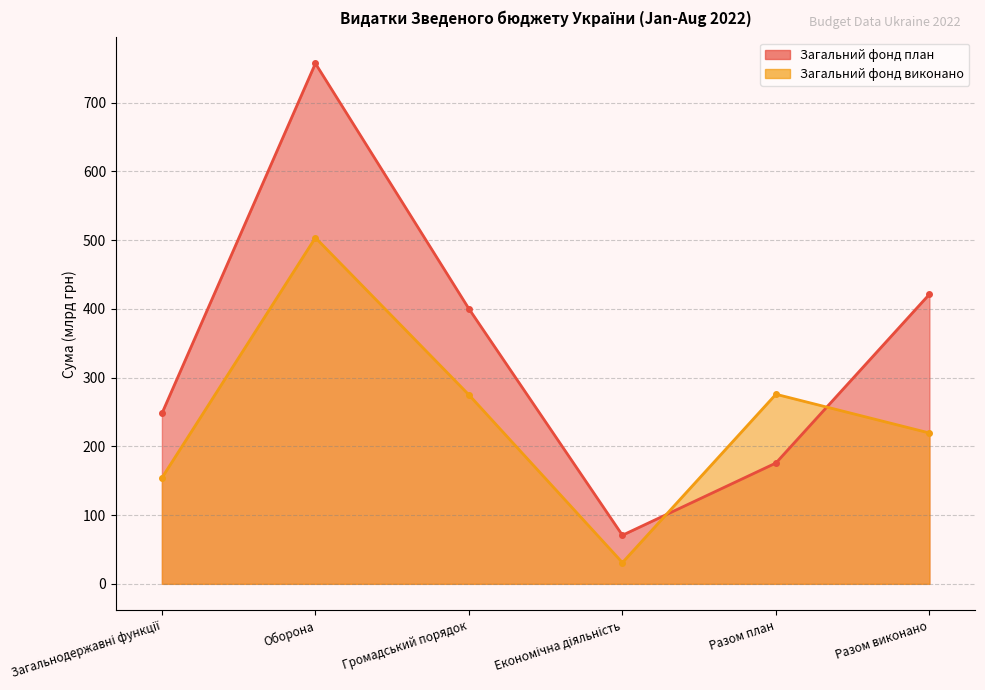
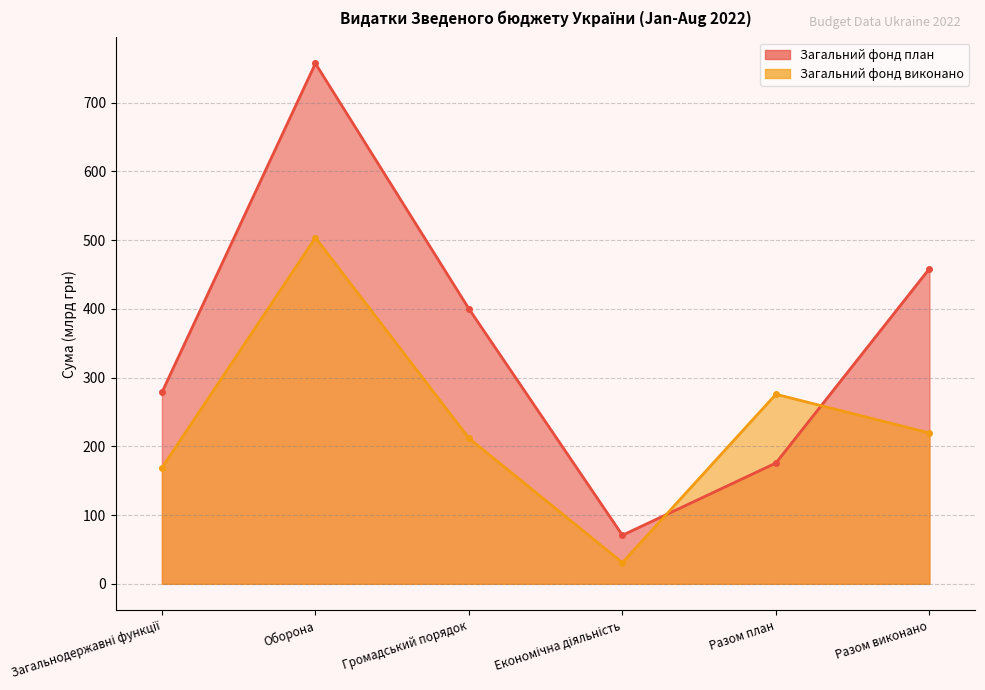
  {
    "Загальний фонд план": {
-     "Загальнодержавні функції": 250,
+     "Загальнодержавні функції": 280,
      "Оборона": 760,
      "Громадський порядок": 400,
      "Економічна діяльність": 70,
      "Разом план": 180,
-     "Разом виконано": 420
+     "Разом виконано": 460
    },
    "Загальний фонд виконано": {
-     "Загальнодержавні функції": 150,
+     "Загальнодержавні функції": 170,
      "Оборона": 500,
-     "Громадський порядок": 270,
+     "Громадський порядок": 210,
      "Економічна діяльність": 30,
      "Разом план": 280,
      "Разом виконано": 220
    }
  }
